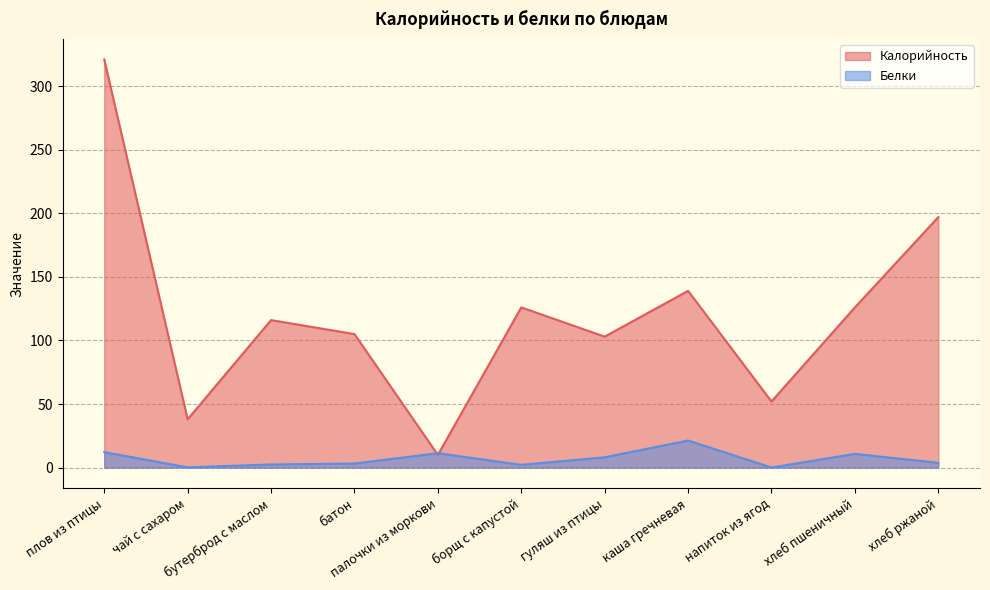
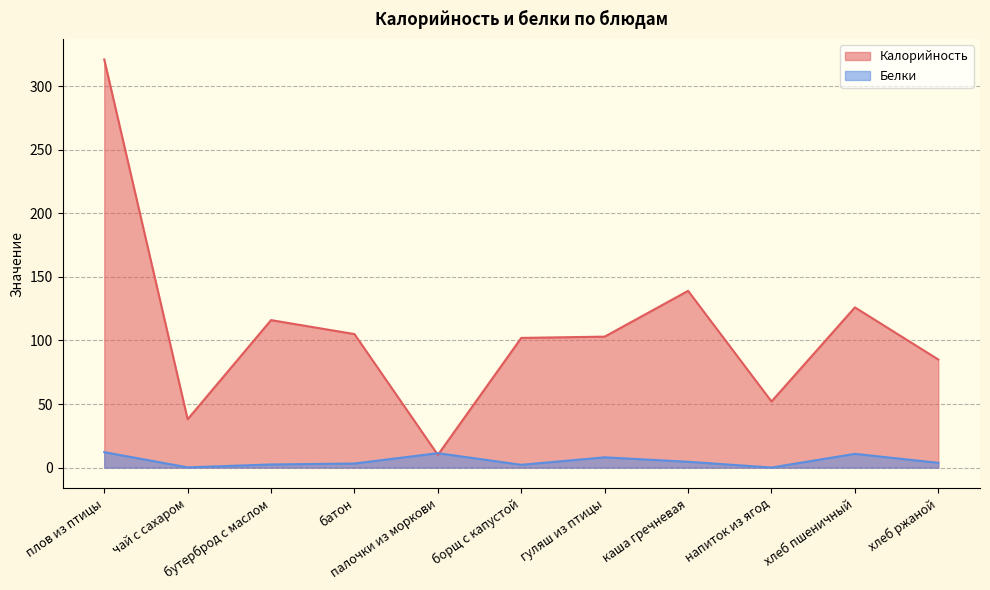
  {
    "Калорийность": {
      "плов из птицы": 321,
      "чай с сахаром": 38,
      "бутерброд с маслом": 116,
      "батон": 105,
-     "борщ с капустой": 126,
+     "борщ с капустой": 102,
      "гуляш из птицы": 103,
      "каша гречневая": 139,
      "напиток из ягод": 52,
      "хлеб пшеничный": 126,
-     "хлеб ржаной": 197
+     "хлеб ржаной": 85
    },
    "Белки": {
      "плов из птицы": 12,
      "чай с сахаром": 0,
      "бутерброд с маслом": 2,
      "батон": 3,
      "борщ с капустой": 2,
      "гуляш из птицы": 8,
-     "каша гречневая": 21,
+     "каша гречневая": 5,
      "напиток из ягод": 0,
      "хлеб пшеничный": 11,
      "хлеб ржаной": 4
    }
  }
